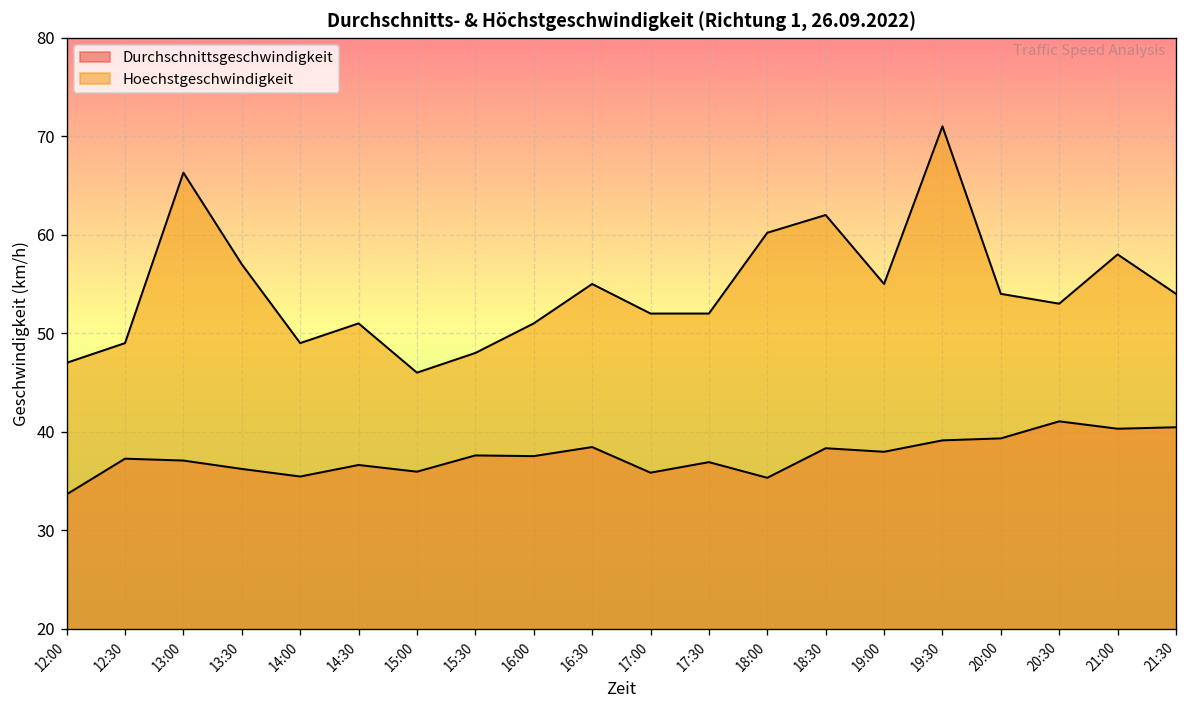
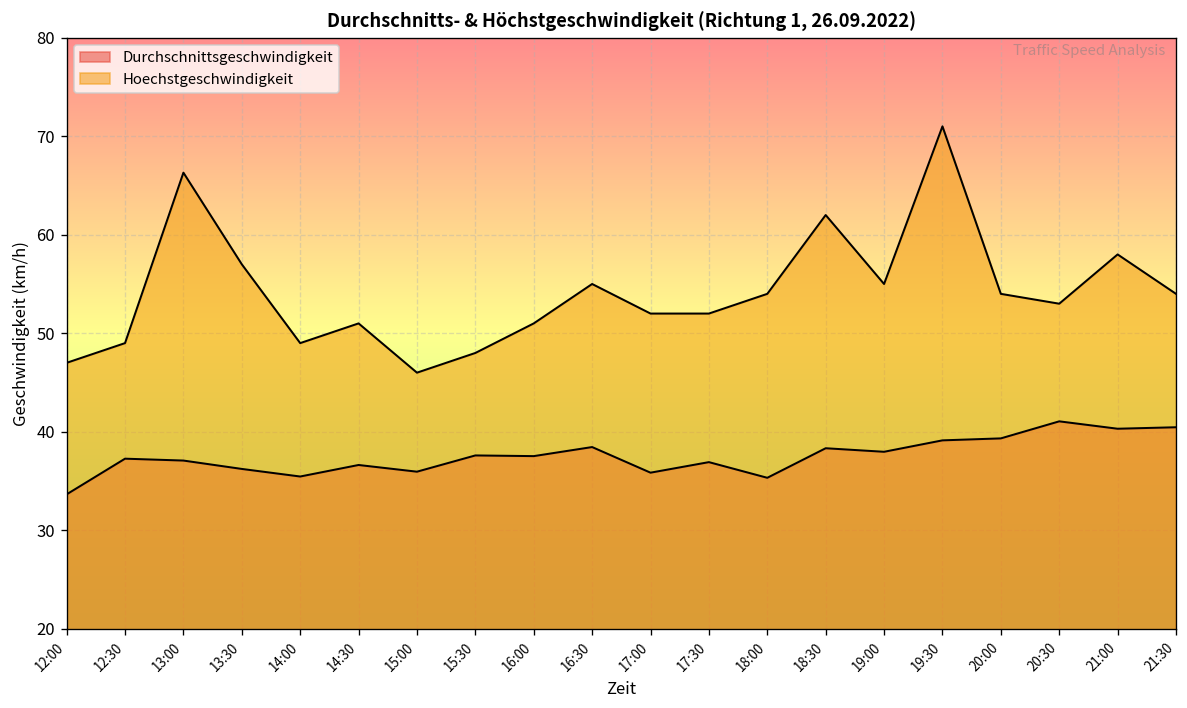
  {
    "Durchschnittsgeschwindigkeit": {
      "12:00": 34,
      "12:30": 37,
      "13:00": 37,
      "13:30": 36,
      "14:00": 35,
      "14:30": 37,
      "15:00": 36,
      "15:30": 38,
      "16:00": 38,
      "16:30": 38,
      "17:00": 36,
      "17:30": 37,
      "18:00": 35,
      "18:30": 38,
      "19:00": 38,
      "19:30": 39,
      "20:00": 39,
      "20:30": 41,
      "21:00": 40,
      "21:30": 40
    },
    "Hoechstgeschwindigkeit": {
      "12:00": 47,
      "12:30": 49,
      "13:00": 66,
      "13:30": 57,
      "14:00": 49,
      "14:30": 51,
      "15:00": 46,
      "15:30": 48,
      "16:00": 51,
      "16:30": 55,
      "17:00": 52,
      "17:30": 52,
-     "18:00": 60,
+     "18:00": 54,
      "18:30": 62,
      "19:00": 55,
      "19:30": 71,
      "20:00": 54,
      "20:30": 53,
      "21:00": 58,
      "21:30": 54
    }
  }
